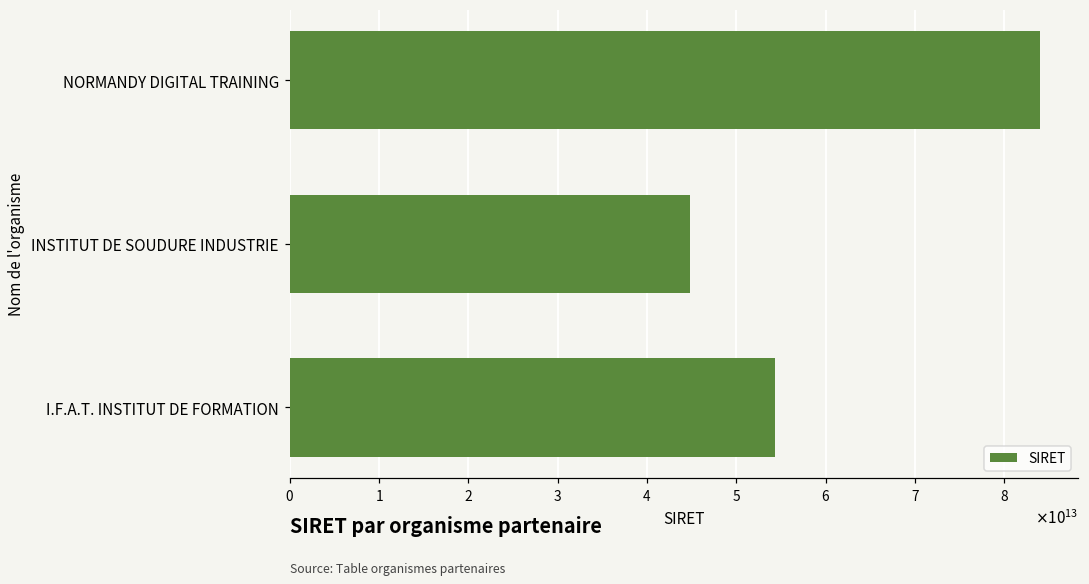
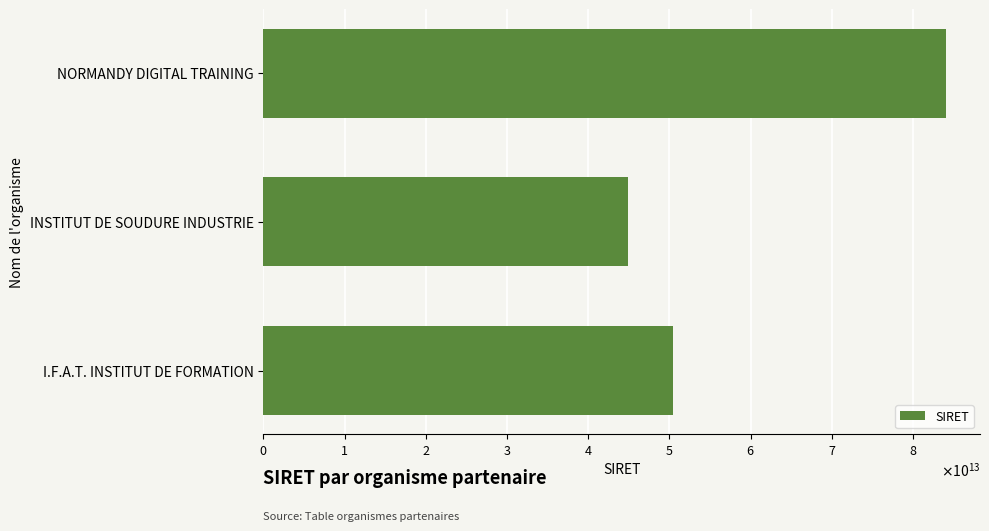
  {
    "NORMANDY DIGITAL TRAINING": 84000000000000,
    "INSTITUT DE SOUDURE INDUSTRIE": 45000000000000,
-   "I.F.A.T. INSTITUT DE FORMATION": 54000000000000
+   "I.F.A.T. INSTITUT DE FORMATION": 50000000000000
  }
